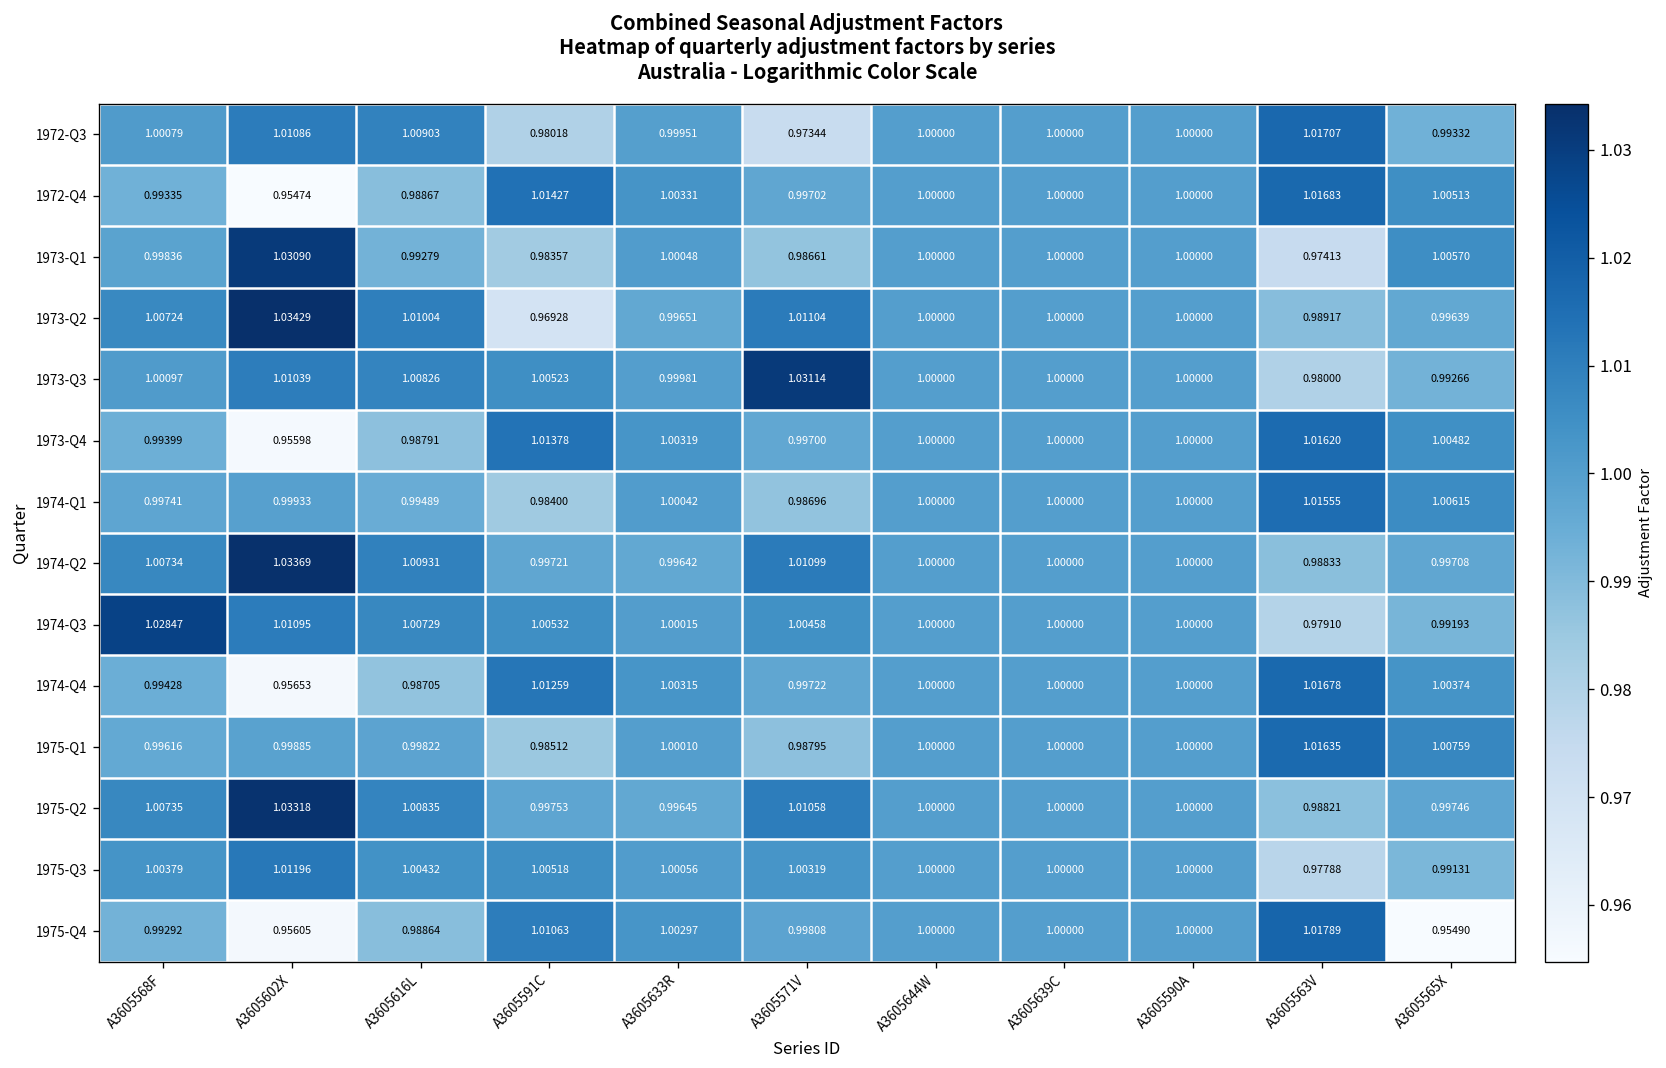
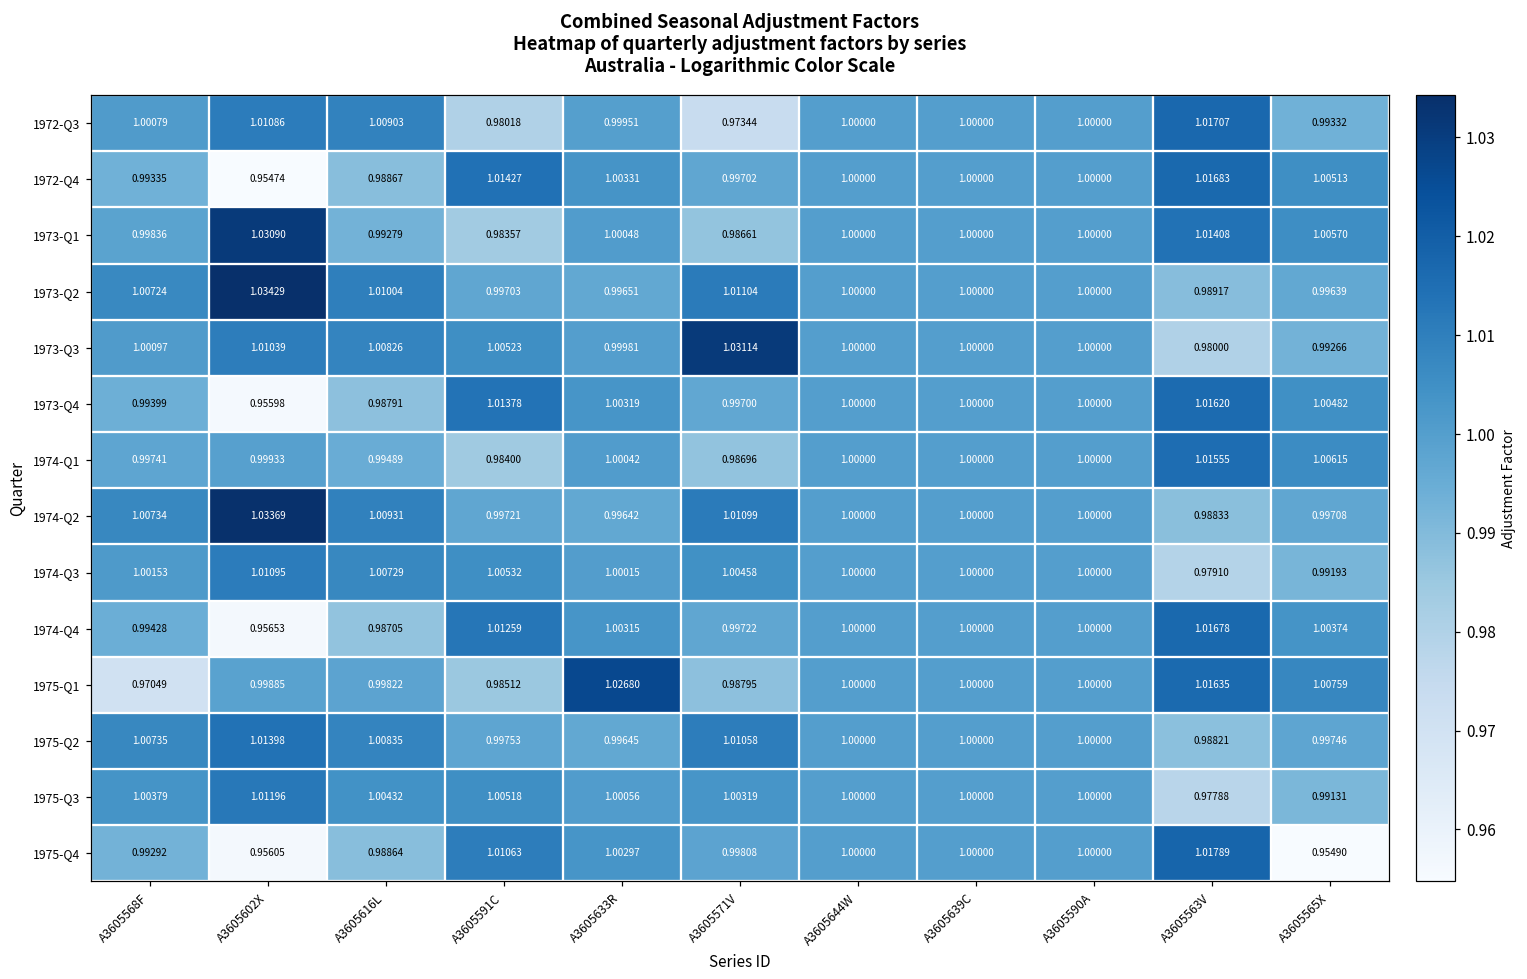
  {
    "1972-Q3": {
      "A3605568F": 1.00079,
      "A3605602X": 1.01086,
      "A3605616L": 1.00903,
      "A3605591C": 0.98018,
      "A3605633R": 0.99951,
      "A3605571V": 0.97344,
      "A3605644W": 1.00000,
      "A3605639C": 1.00000,
      "A3605590A": 1.00000,
      "A3605563V": 1.01707,
      "A3605565X": 0.99332
    },
    "1972-Q4": {
      "A3605568F": 0.99335,
      "A3605602X": 0.95474,
      "A3605616L": 0.98867,
      "A3605591C": 1.01427,
      "A3605633R": 1.00331,
      "A3605571V": 0.99702,
      "A3605644W": 1.00000,
      "A3605639C": 1.00000,
      "A3605590A": 1.00000,
      "A3605563V": 1.01683,
      "A3605565X": 1.00513
    },
    "1973-Q1": {
      "A3605568F": 0.99836,
      "A3605602X": 1.03090,
      "A3605616L": 0.99279,
      "A3605591C": 0.98357,
      "A3605633R": 1.00048,
      "A3605571V": 0.98661,
      "A3605644W": 1.00000,
      "A3605639C": 1.00000,
      "A3605590A": 1.00000,
-     "A3605563V": 0.97413,
+     "A3605563V": 1.01408,
      "A3605565X": 1.00570
    },
    "1973-Q2": {
      "A3605568F": 1.00724,
      "A3605602X": 1.03429,
      "A3605616L": 1.01004,
-     "A3605591C": 0.96928,
+     "A3605591C": 0.99703,
      "A3605633R": 0.99651,
      "A3605571V": 1.01104,
      "A3605644W": 1.00000,
      "A3605639C": 1.00000,
      "A3605590A": 1.00000,
      "A3605563V": 0.98917,
      "A3605565X": 0.99639
    },
    "1973-Q3": {
      "A3605568F": 1.00097,
      "A3605602X": 1.01039,
      "A3605616L": 1.00826,
      "A3605591C": 1.00523,
      "A3605633R": 0.99981,
      "A3605571V": 1.03114,
      "A3605644W": 1.00000,
      "A3605639C": 1.00000,
      "A3605590A": 1.00000,
      "A3605563V": 0.98000,
      "A3605565X": 0.99266
    },
    "1973-Q4": {
      "A3605568F": 0.99399,
      "A3605602X": 0.95598,
      "A3605616L": 0.98791,
      "A3605591C": 1.01378,
      "A3605633R": 1.00319,
      "A3605571V": 0.99700,
      "A3605644W": 1.00000,
      "A3605639C": 1.00000,
      "A3605590A": 1.00000,
      "A3605563V": 1.01620,
      "A3605565X": 1.00482
    },
    "1974-Q1": {
      "A3605568F": 0.99741,
      "A3605602X": 0.99933,
      "A3605616L": 0.99489,
      "A3605591C": 0.98400,
      "A3605633R": 1.00042,
      "A3605571V": 0.98696,
      "A3605644W": 1.00000,
      "A3605639C": 1.00000,
      "A3605590A": 1.00000,
      "A3605563V": 1.01555,
      "A3605565X": 1.00615
    },
    "1974-Q2": {
      "A3605568F": 1.00734,
      "A3605602X": 1.03369,
      "A3605616L": 1.00931,
      "A3605591C": 0.99721,
      "A3605633R": 0.99642,
      "A3605571V": 1.01099,
      "A3605644W": 1.00000,
      "A3605639C": 1.00000,
      "A3605590A": 1.00000,
      "A3605563V": 0.98833,
      "A3605565X": 0.99708
    },
    "1974-Q3": {
-     "A3605568F": 1.02847,
+     "A3605568F": 1.00153,
      "A3605602X": 1.01095,
      "A3605616L": 1.00729,
      "A3605591C": 1.00532,
      "A3605633R": 1.00015,
      "A3605571V": 1.00458,
      "A3605644W": 1.00000,
      "A3605639C": 1.00000,
      "A3605590A": 1.00000,
      "A3605563V": 0.97910,
      "A3605565X": 0.99193
    },
    "1974-Q4": {
      "A3605568F": 0.99428,
      "A3605602X": 0.95653,
      "A3605616L": 0.98705,
      "A3605591C": 1.01259,
      "A3605633R": 1.00315,
      "A3605571V": 0.99722,
      "A3605644W": 1.00000,
      "A3605639C": 1.00000,
      "A3605590A": 1.00000,
      "A3605563V": 1.01678,
      "A3605565X": 1.00374
    },
    "1975-Q1": {
-     "A3605568F": 0.99616,
+     "A3605568F": 0.97049,
      "A3605602X": 0.99885,
      "A3605616L": 0.99822,
      "A3605591C": 0.98512,
-     "A3605633R": 1.00010,
+     "A3605633R": 1.02680,
      "A3605571V": 0.98795,
      "A3605644W": 1.00000,
      "A3605639C": 1.00000,
      "A3605590A": 1.00000,
      "A3605563V": 1.01635,
      "A3605565X": 1.00759
    },
    "1975-Q2": {
      "A3605568F": 1.00735,
-     "A3605602X": 1.03318,
+     "A3605602X": 1.01398,
      "A3605616L": 1.00835,
      "A3605591C": 0.99753,
      "A3605633R": 0.99645,
      "A3605571V": 1.01058,
      "A3605644W": 1.00000,
      "A3605639C": 1.00000,
      "A3605590A": 1.00000,
      "A3605563V": 0.98821,
      "A3605565X": 0.99746
    },
    "1975-Q3": {
      "A3605568F": 1.00379,
      "A3605602X": 1.01196,
      "A3605616L": 1.00432,
      "A3605591C": 1.00518,
      "A3605633R": 1.00056,
      "A3605571V": 1.00319,
      "A3605644W": 1.00000,
      "A3605639C": 1.00000,
      "A3605590A": 1.00000,
      "A3605563V": 0.97788,
      "A3605565X": 0.99131
    },
    "1975-Q4": {
      "A3605568F": 0.99292,
      "A3605602X": 0.95605,
      "A3605616L": 0.98864,
      "A3605591C": 1.01063,
      "A3605633R": 1.00297,
      "A3605571V": 0.99808,
      "A3605644W": 1.00000,
      "A3605639C": 1.00000,
      "A3605590A": 1.00000,
      "A3605563V": 1.01789,
      "A3605565X": 0.95490
    }
  }
